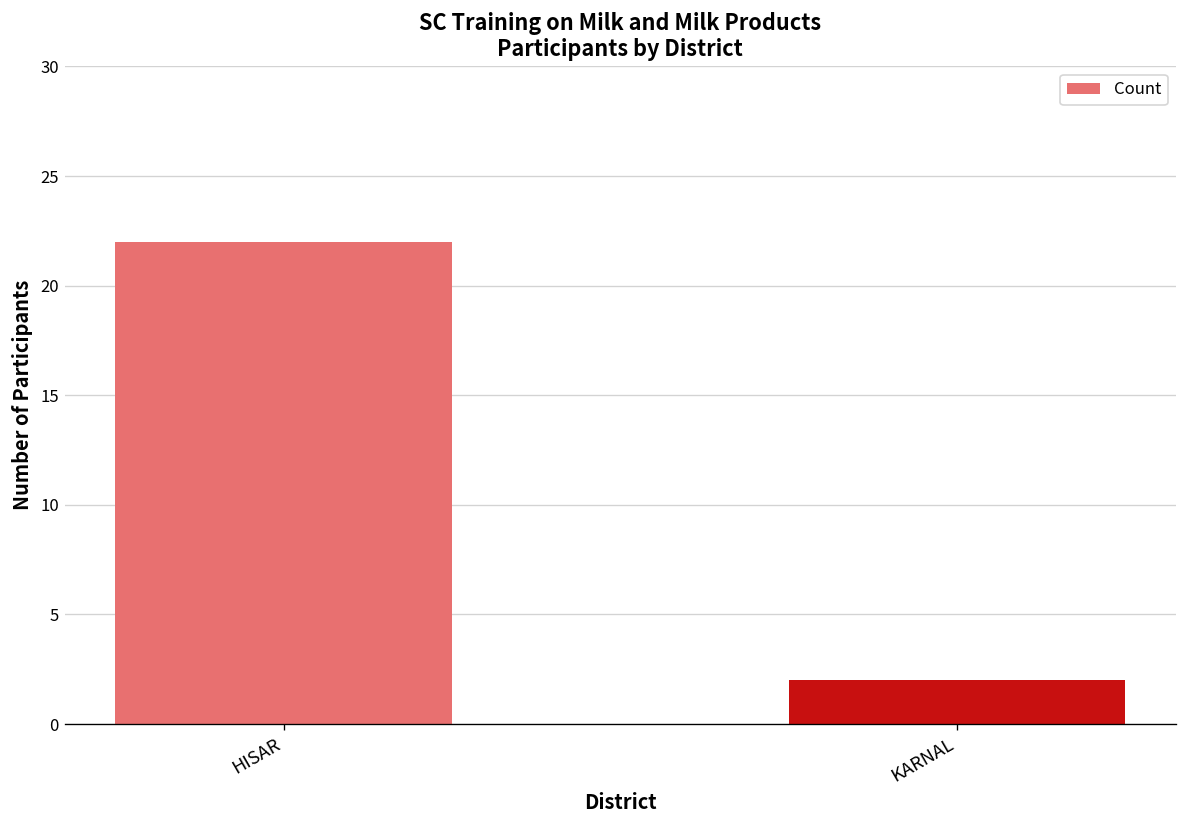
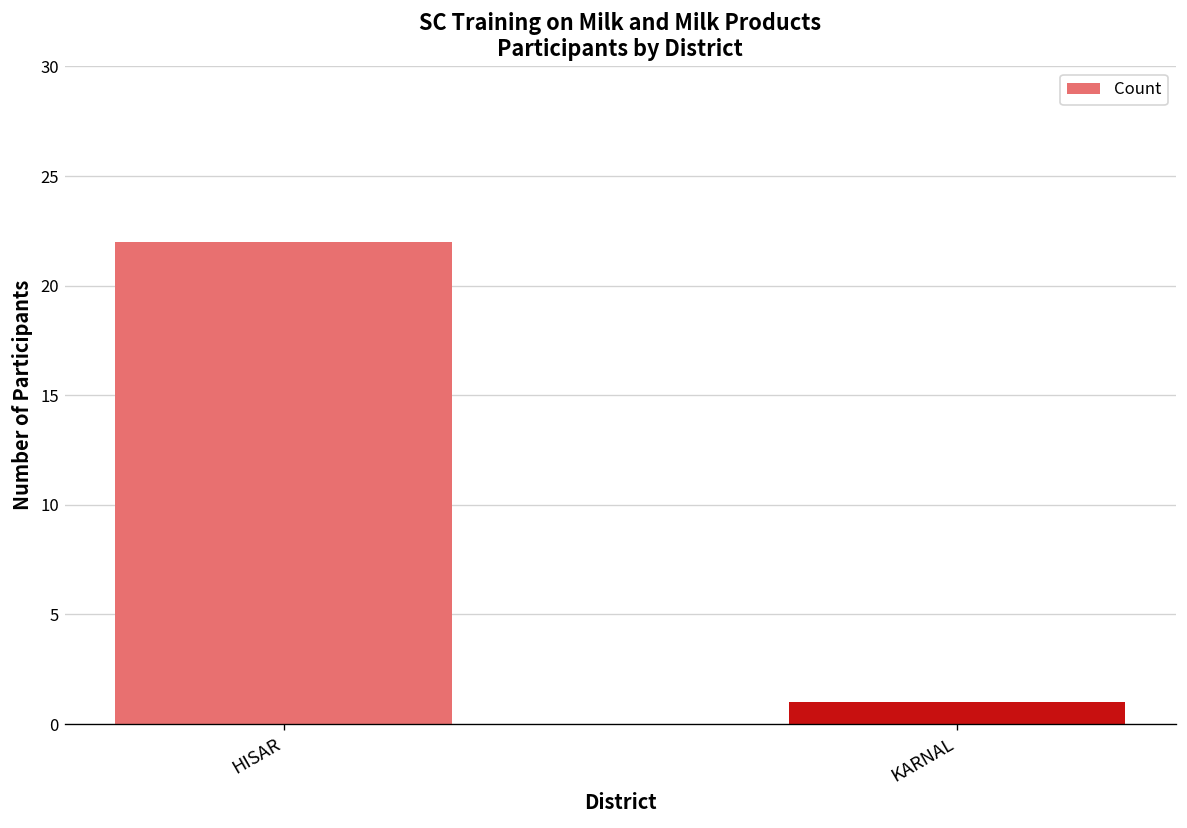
  {
    "HISAR": 22,
-   "KARNAL": 2
+   "KARNAL": 1
  }
